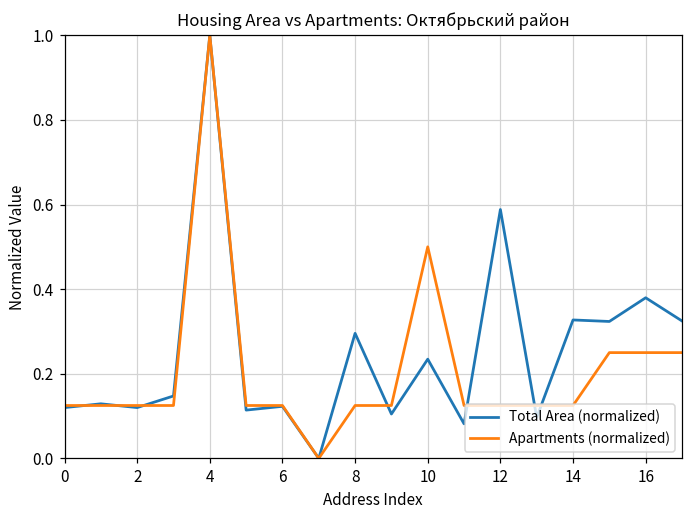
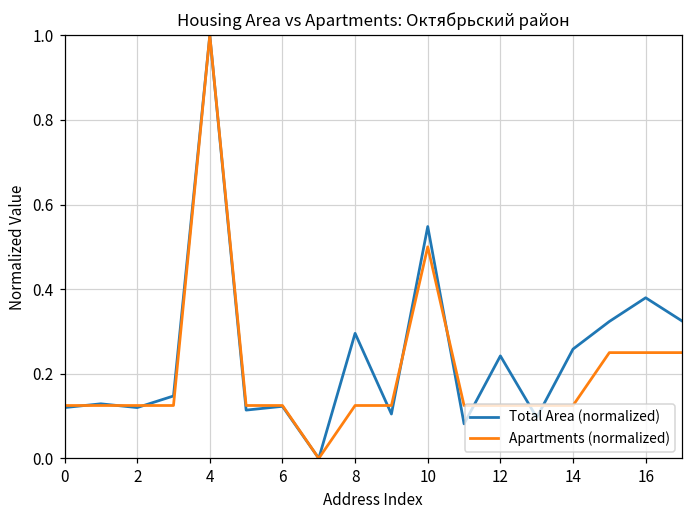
  {
    "Total Area (normalized)": {
      "8": 0.30,
-     "10": 0.23,
-     "12": 0.59,
-     "14": 0.33,
+     "10": 0.55,
+     "12": 0.24,
+     "14": 0.26,
      "16": 0.38
    },
    "Apartments (normalized)": {
      "8": 0.13,
      "10": 0.50,
      "16": 0.25
    }
  }
